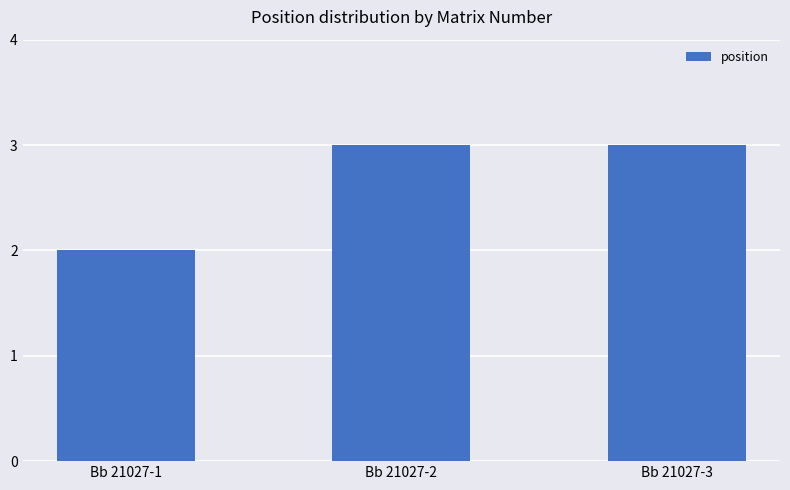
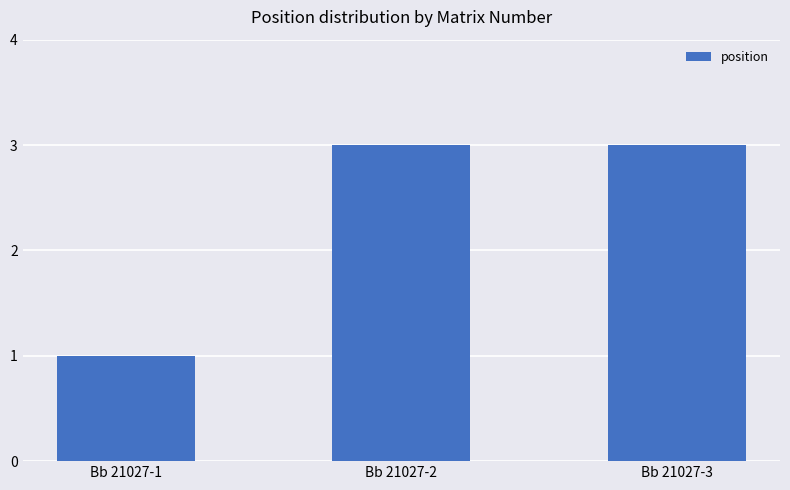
  {
-   "Bb 21027-1": 2,
+   "Bb 21027-1": 1,
    "Bb 21027-2": 3,
    "Bb 21027-3": 3
  }
